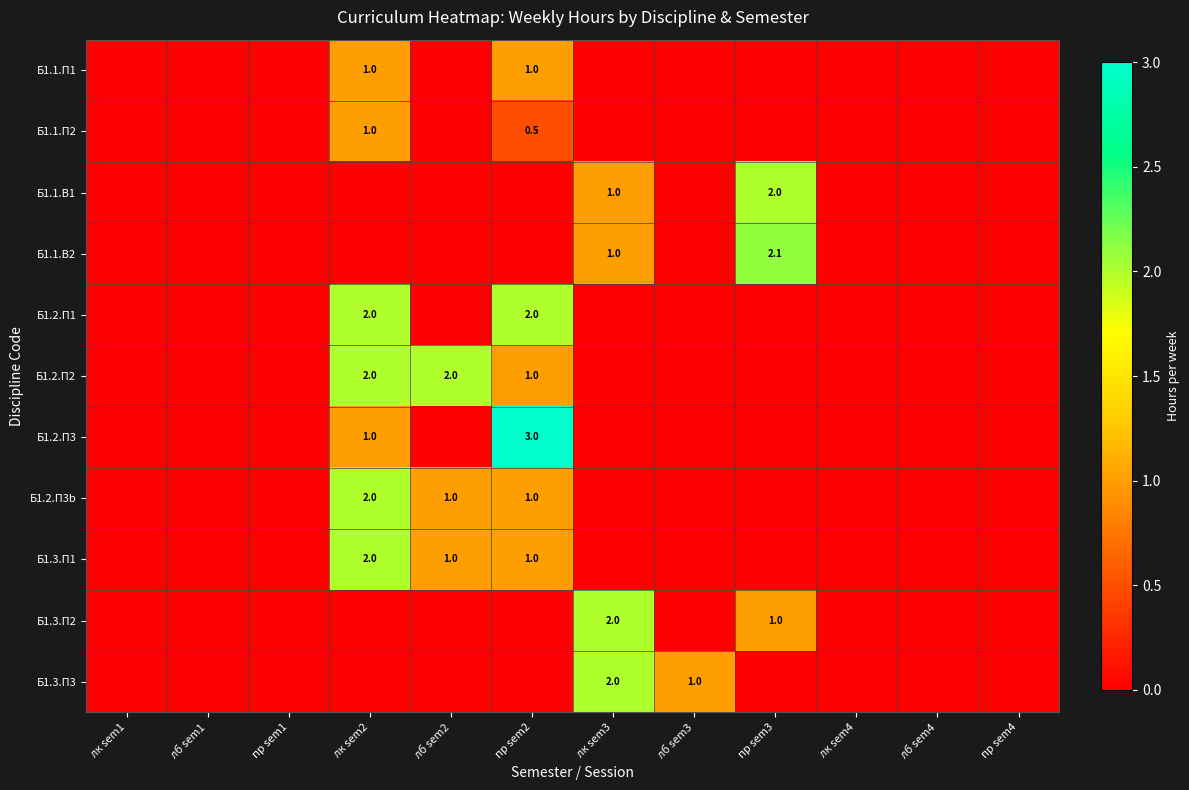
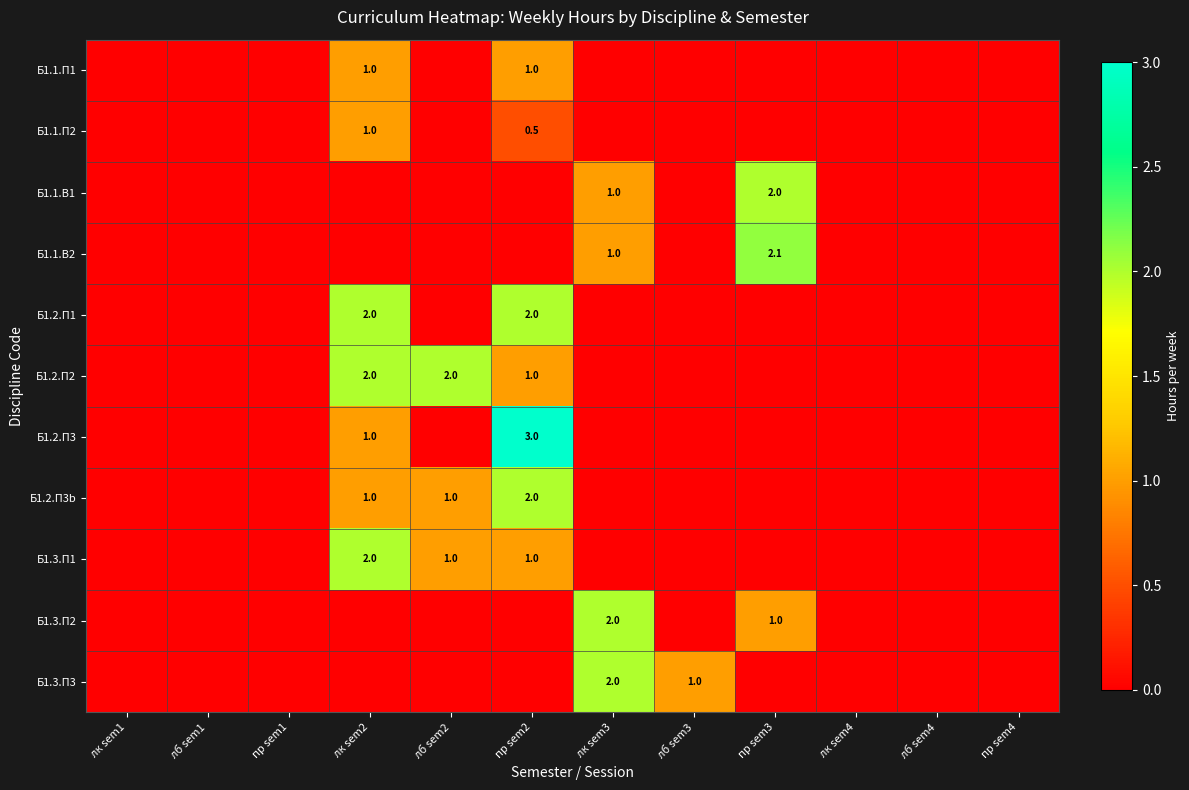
  {
    "Б1.1.П1": {
      "лк sem2": 1.0,
      "пр sem2": 1.0
    },
    "Б1.1.П2": {
      "лк sem2": 1.0,
      "пр sem2": 0.5
    },
    "Б1.1.В1": {
      "лк sem3": 1.0,
      "пр sem3": 2.0
    },
    "Б1.1.В2": {
      "лк sem3": 1.0,
      "пр sem3": 2.1
    },
    "Б1.2.П1": {
      "лк sem2": 2.0,
      "пр sem2": 2.0
    },
    "Б1.2.П2": {
      "лк sem2": 2.0,
      "лб sem2": 2.0,
      "пр sem2": 1.0
    },
    "Б1.2.П3": {
      "лк sem2": 1.0,
      "пр sem2": 3.0
    },
    "Б1.2.П3b": {
-     "лк sem2": 2.0,
+     "лк sem2": 1.0,
      "лб sem2": 1.0,
-     "пр sem2": 1.0
+     "пр sem2": 2.0
    },
    "Б1.3.П1": {
      "лк sem2": 2.0,
      "лб sem2": 1.0,
      "пр sem2": 1.0
    },
    "Б1.3.П2": {
      "лк sem3": 2.0,
      "пр sem3": 1.0
    },
    "Б1.3.П3": {
      "лк sem3": 2.0,
      "лб sem3": 1.0
    }
  }
